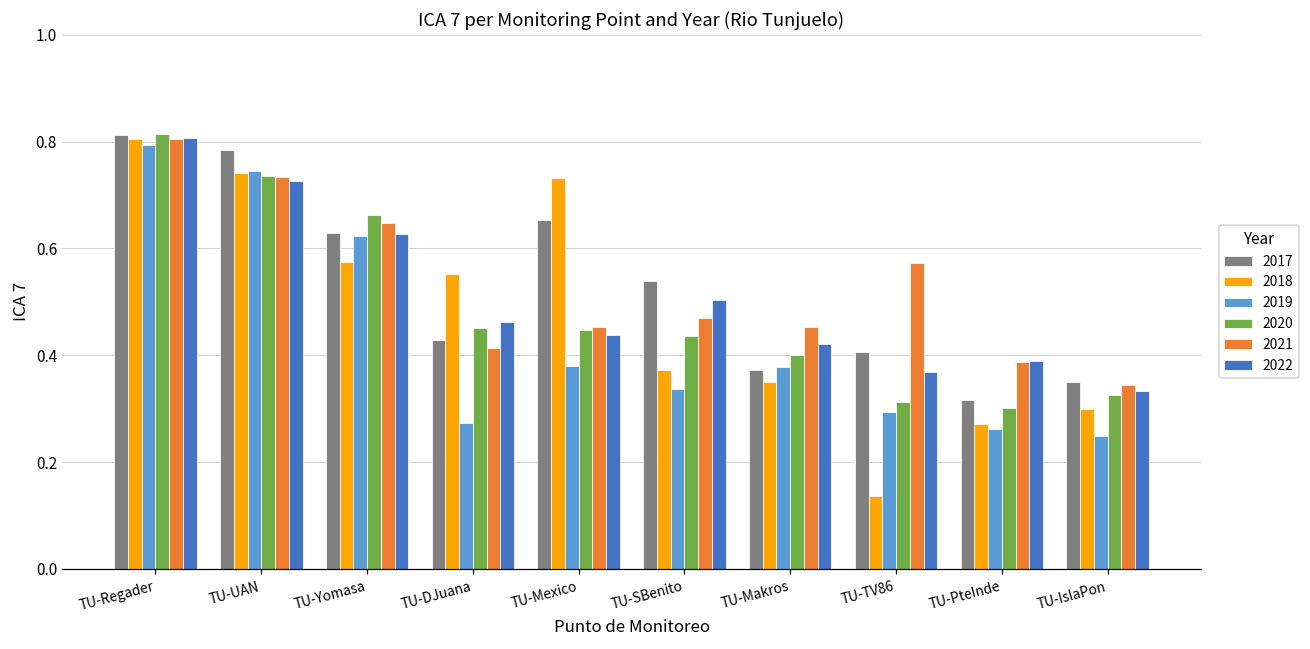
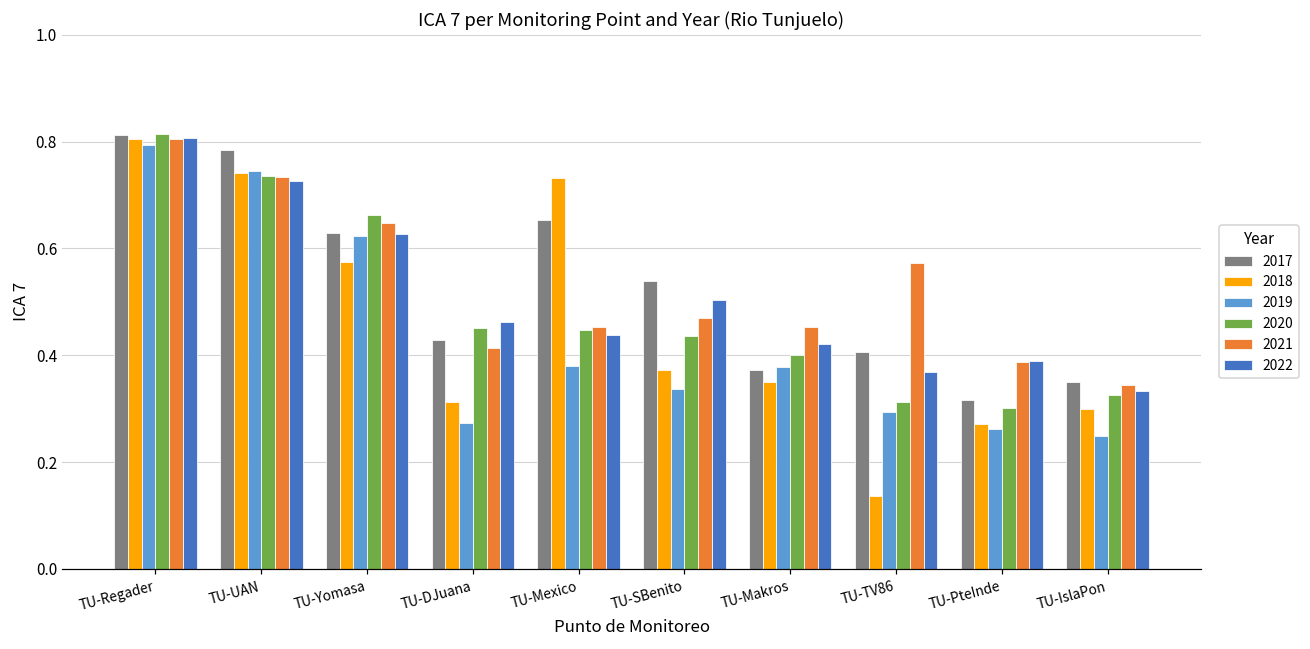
  {
    "2017": {
      "TU-Regader": 0.81,
      "TU-UAN": 0.78,
      "TU-Yomasa": 0.63,
      "TU-DJuana": 0.43,
      "TU-Mexico": 0.65,
      "TU-SBenito": 0.54,
      "TU-Makros": 0.37,
      "TU-TV86": 0.41,
      "TU-PteInde": 0.32,
      "TU-IslaPon": 0.35
    },
    "2018": {
      "TU-Regader": 0.80,
      "TU-UAN": 0.74,
      "TU-Yomasa": 0.57,
-     "TU-DJuana": 0.55,
+     "TU-DJuana": 0.31,
      "TU-Mexico": 0.73,
      "TU-SBenito": 0.37,
      "TU-Makros": 0.35,
      "TU-TV86": 0.14,
      "TU-PteInde": 0.27,
      "TU-IslaPon": 0.30
    },
    "2020": {
      "TU-Regader": 0.81,
      "TU-UAN": 0.74,
      "TU-Yomasa": 0.66,
      "TU-DJuana": 0.45,
      "TU-Mexico": 0.45,
      "TU-SBenito": 0.44,
      "TU-Makros": 0.40,
      "TU-TV86": 0.31,
      "TU-PteInde": 0.30,
      "TU-IslaPon": 0.33
    },
    "2021": {
      "TU-Regader": 0.81,
      "TU-UAN": 0.73,
      "TU-Yomasa": 0.65,
      "TU-DJuana": 0.41,
      "TU-Mexico": 0.45,
      "TU-SBenito": 0.47,
      "TU-Makros": 0.45,
      "TU-TV86": 0.57,
      "TU-PteInde": 0.39,
      "TU-IslaPon": 0.34
    }
  }
